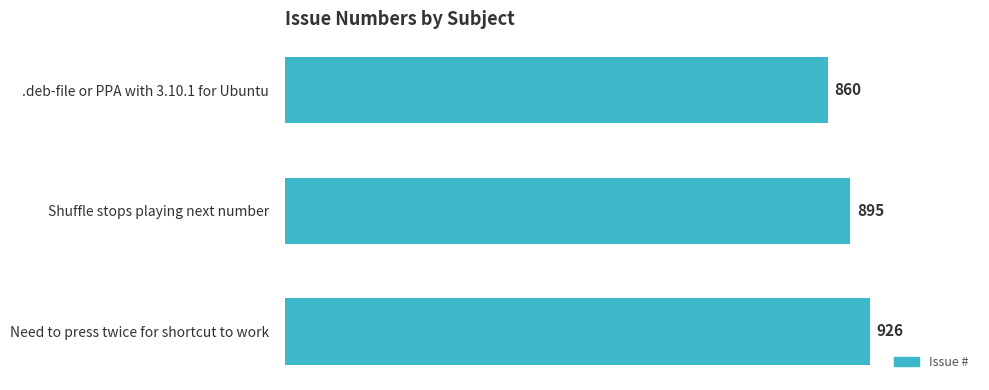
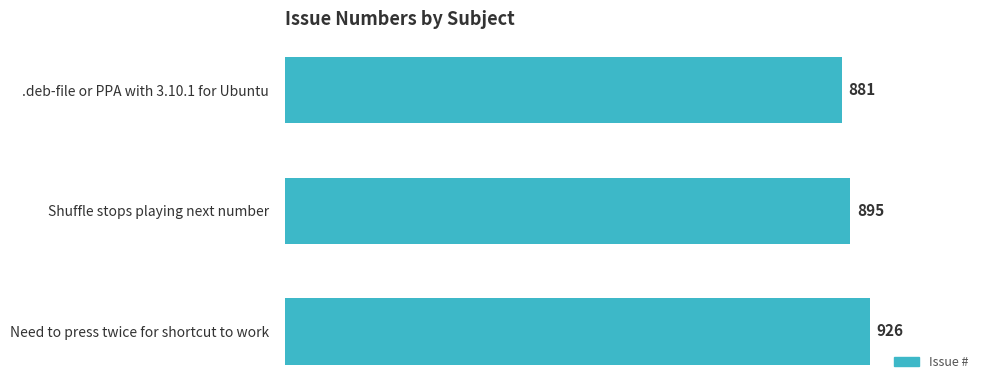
  {
-   ".deb-file or PPA with 3.10.1 for Ubuntu": 860,
+   ".deb-file or PPA with 3.10.1 for Ubuntu": 881,
    "Shuffle stops playing next number": 895,
    "Need to press twice for shortcut to work": 926
  }
